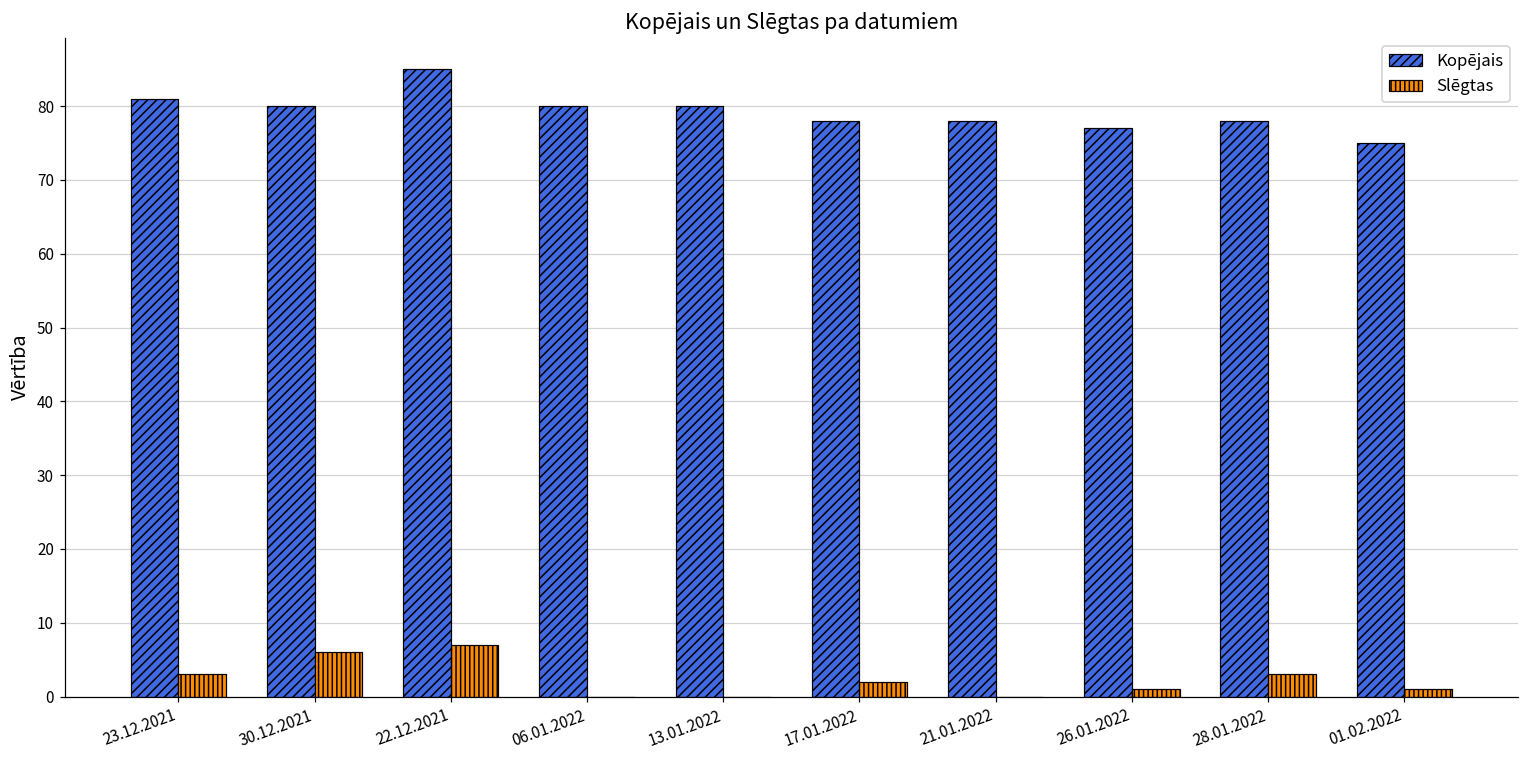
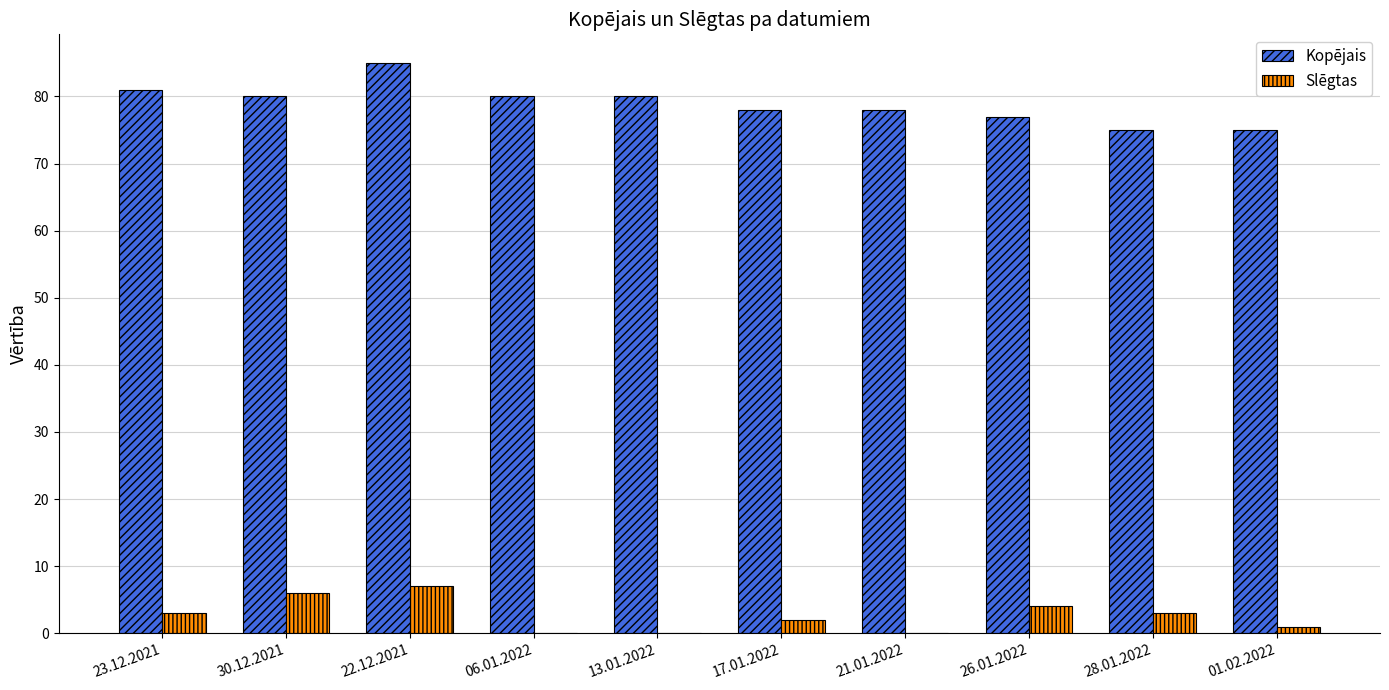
  {
    "Kopējais": {
      "23.12.2021": 81,
      "30.12.2021": 80,
      "22.12.2021": 85,
      "06.01.2022": 80,
      "13.01.2022": 80,
      "17.01.2022": 78,
      "21.01.2022": 78,
      "26.01.2022": 77,
-     "28.01.2022": 78,
+     "28.01.2022": 75,
      "01.02.2022": 75
    },
    "Slēgtas": {
      "23.12.2021": 3,
      "30.12.2021": 6,
      "22.12.2021": 7,
      "06.01.2022": 0,
      "13.01.2022": 0,
      "17.01.2022": 2,
      "21.01.2022": 0,
-     "26.01.2022": 1,
+     "26.01.2022": 4,
      "28.01.2022": 3,
      "01.02.2022": 1
    }
  }
